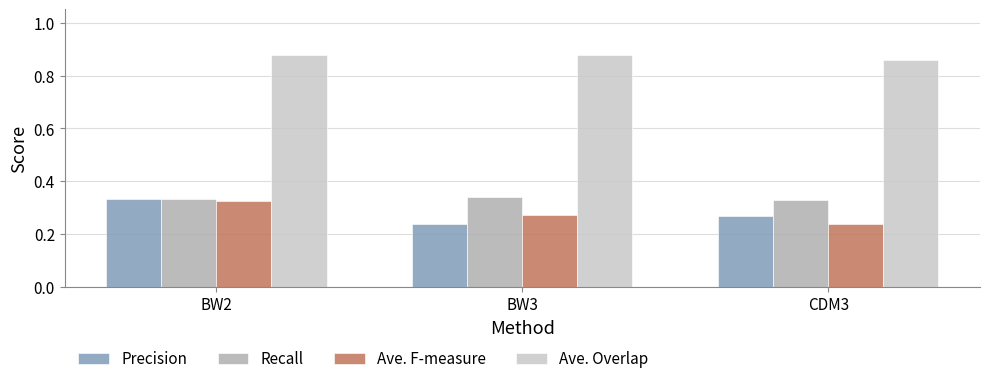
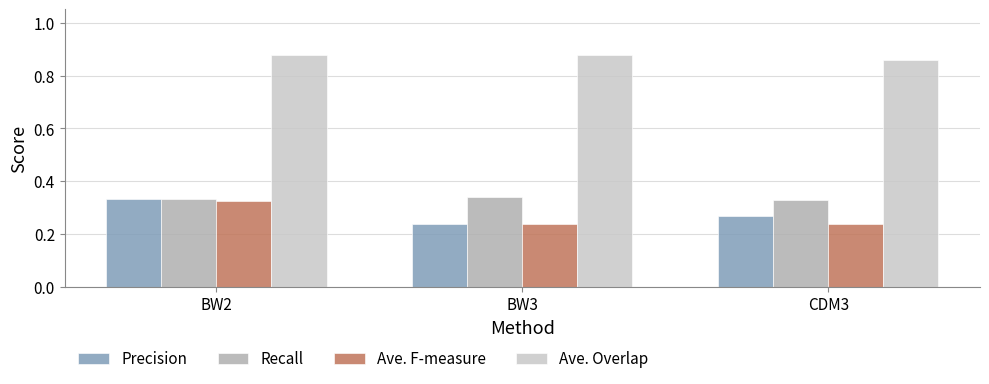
  {
    "Ave. F-measure": {
      "BW2": 0.33,
-     "BW3": 0.27,
+     "BW3": 0.24,
      "CDM3": 0.24
    }
  }
